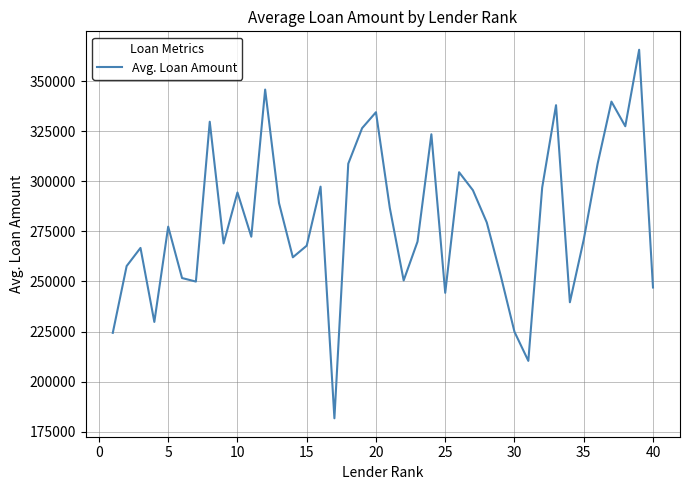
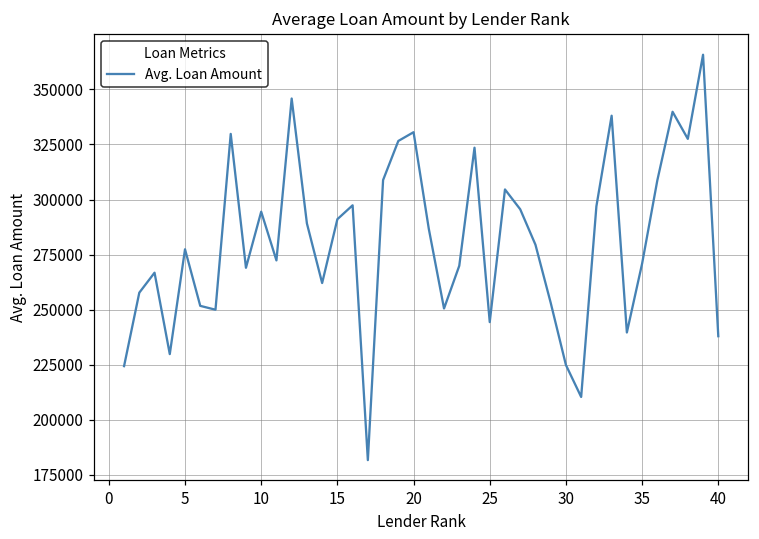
  {
    "5": 277000,
    "10": 294000,
-   "15": 268000,
-   "20": 335000,
+   "15": 291000,
+   "20": 331000,
    "25": 244000,
    "30": 225000,
    "35": 271000,
-   "40": 247000
+   "40": 238000
  }
